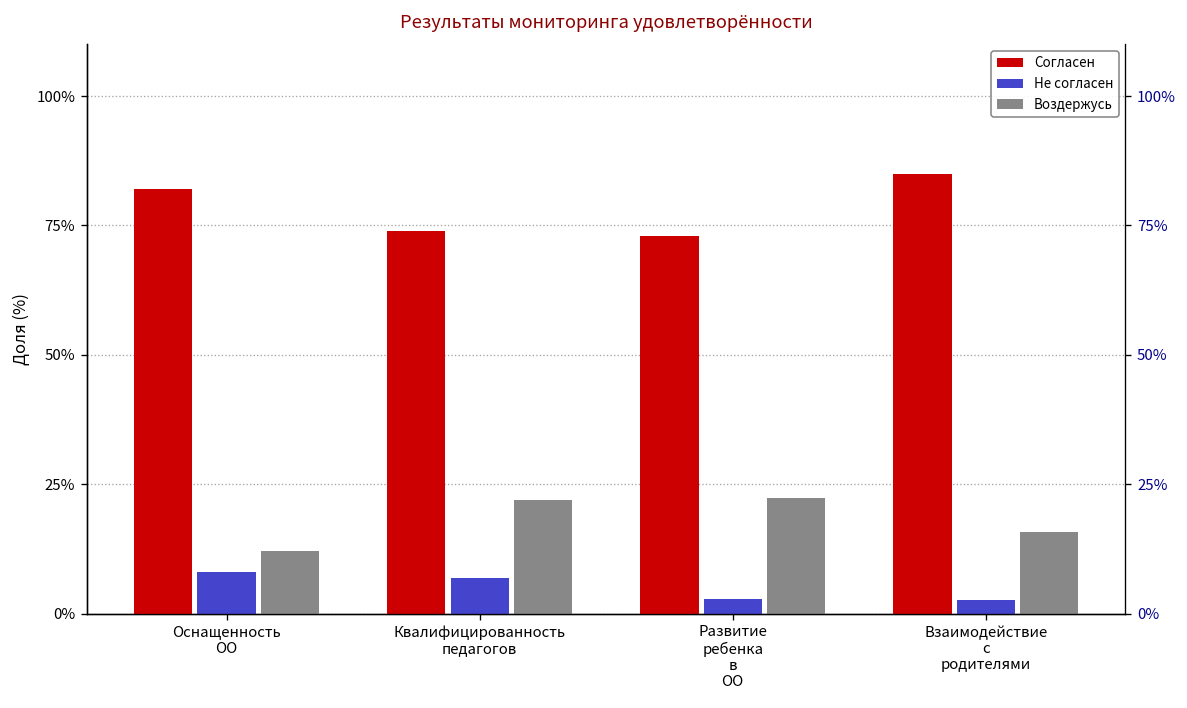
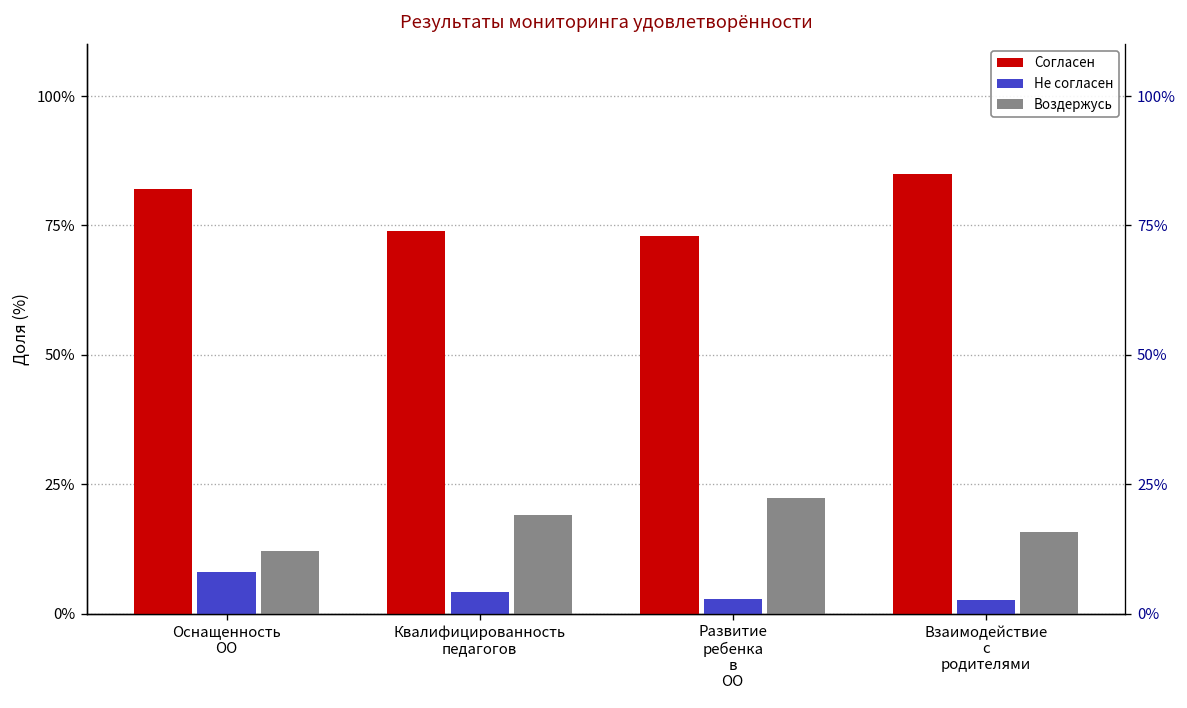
  {
    "Согласен": {
      "Оснащенность ОО": "82%",
      "Квалифицированность педагогов": "74%",
      "Развитие ребенка в ОО": "73%",
      "Взаимодействие с родителями": "85%"
    },
    "Не согласен": {
      "Оснащенность ОО": "8%",
-     "Квалифицированность педагогов": "7%",
+     "Квалифицированность педагогов": "4%",
      "Развитие ребенка в ОО": "3%",
      "Взаимодействие с родителями": "3%"
    },
    "Воздержусь": {
      "Оснащенность ОО": "12%",
-     "Квалифицированность педагогов": "22%",
+     "Квалифицированность педагогов": "19%",
      "Развитие ребенка в ОО": "22%",
      "Взаимодействие с родителями": "16%"
    }
  }
